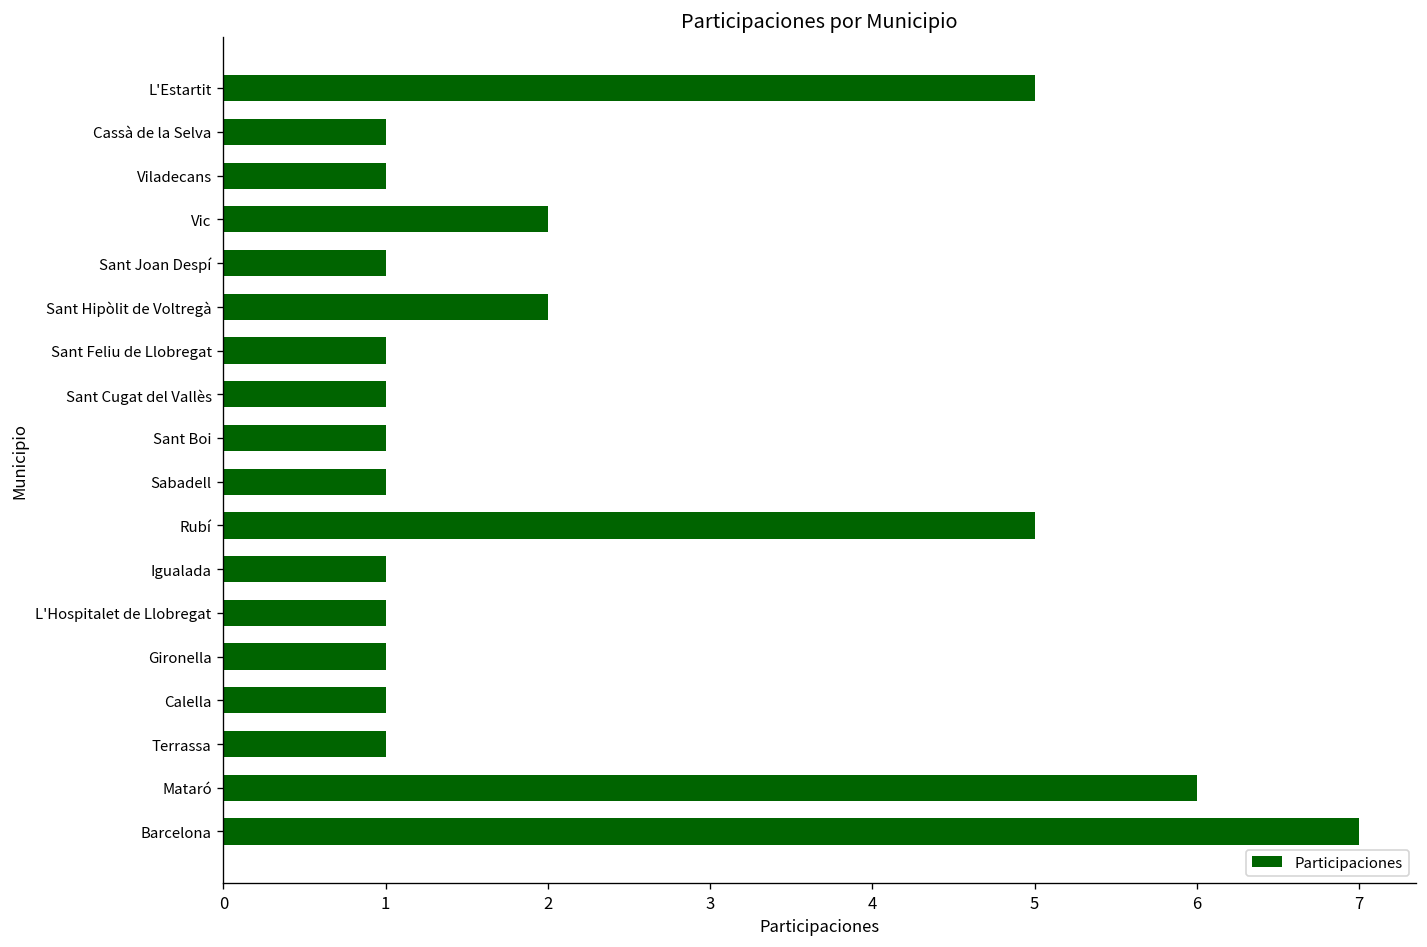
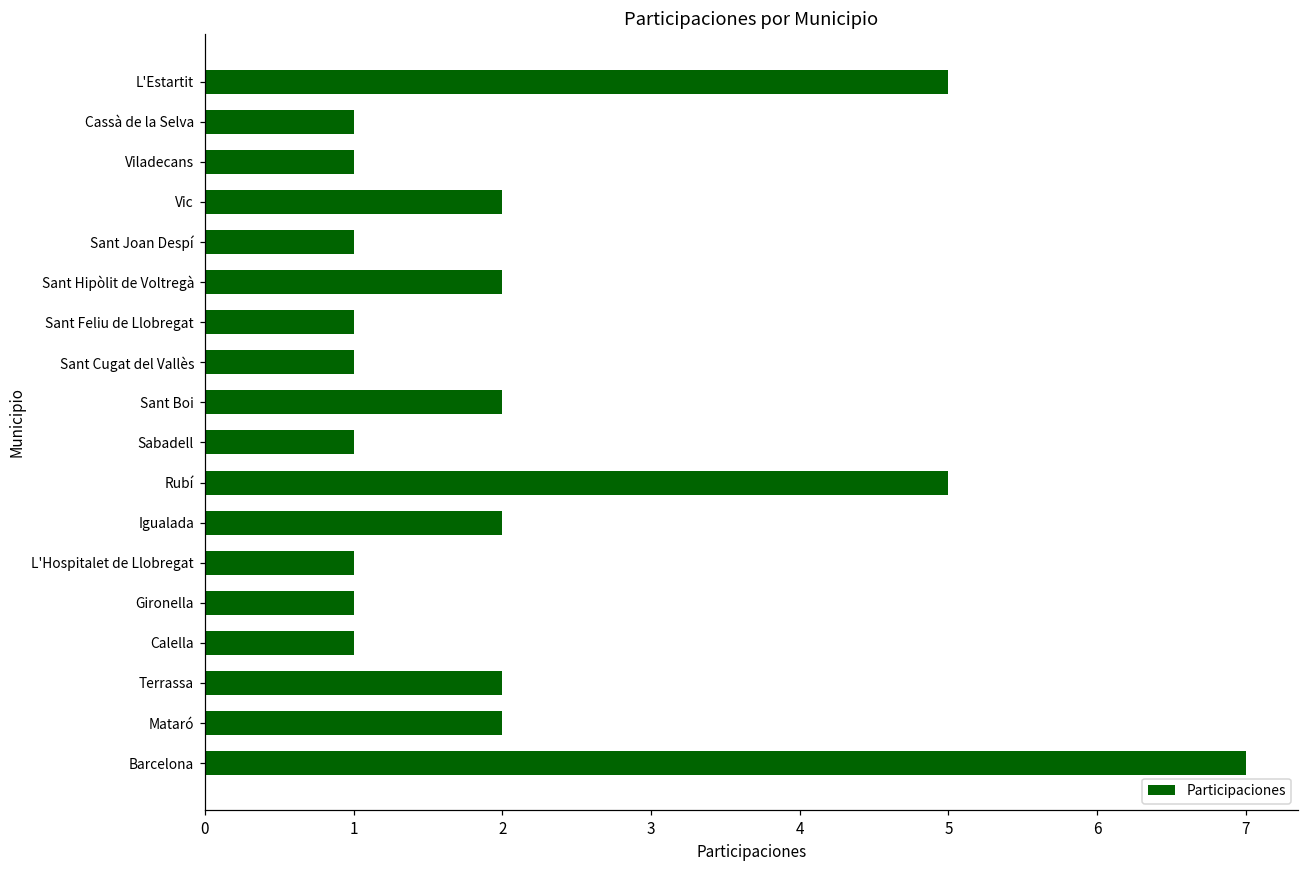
  {
    "L'Estartit": 5,
    "Cassà de la Selva": 1,
    "Viladecans": 1,
    "Vic": 2,
    "Sant Joan Despí": 1,
    "Sant Hipòlit de Voltregà": 2,
    "Sant Feliu de Llobregat": 1,
    "Sant Cugat del Vallès": 1,
-   "Sant Boi": 1,
+   "Sant Boi": 2,
    "Sabadell": 1,
    "Rubí": 5,
-   "Igualada": 1,
+   "Igualada": 2,
    "L'Hospitalet de Llobregat": 1,
    "Gironella": 1,
    "Calella": 1,
-   "Terrassa": 1,
-   "Mataró": 6,
+   "Terrassa": 2,
+   "Mataró": 2,
    "Barcelona": 7
  }
